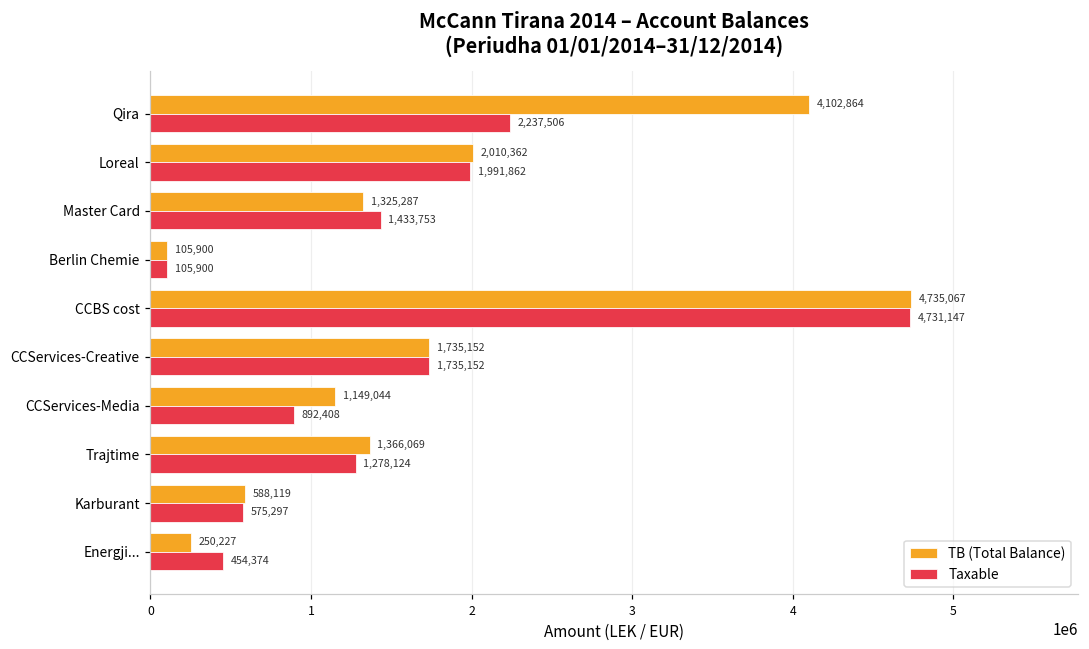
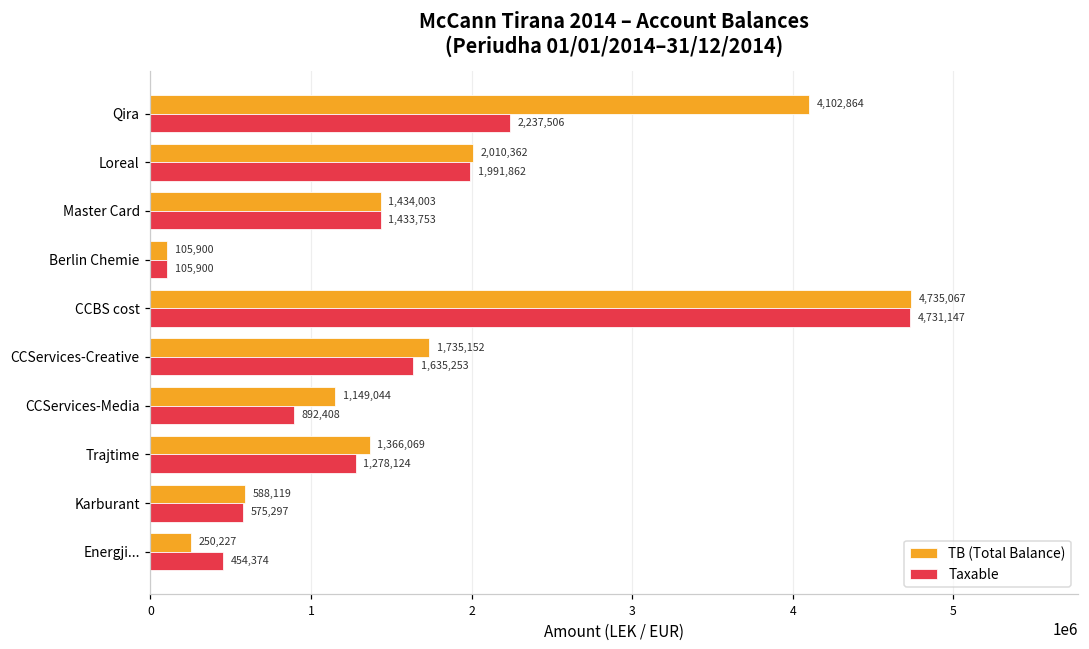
  {
    "TB (Total Balance)": {
      "Qira": "4,102,864",
      "Loreal": "2,010,362",
-     "Master Card": "1,325,287",
+     "Master Card": "1,434,003",
      "Berlin Chemie": "105,900",
      "CCBS cost": "4,735,067",
      "CCServices-Creative": "1,735,152",
      "CCServices-Media": "1,149,044",
      "Trajtime": "1,366,069",
      "Karburant": "588,119",
      "Energji...": "250,227"
    },
    "Taxable": {
      "Qira": "2,237,506",
      "Loreal": "1,991,862",
      "Master Card": "1,433,753",
      "Berlin Chemie": "105,900",
      "CCBS cost": "4,731,147",
-     "CCServices-Creative": "1,735,152",
+     "CCServices-Creative": "1,635,253",
      "CCServices-Media": "892,408",
      "Trajtime": "1,278,124",
      "Karburant": "575,297",
      "Energji...": "454,374"
    }
  }
